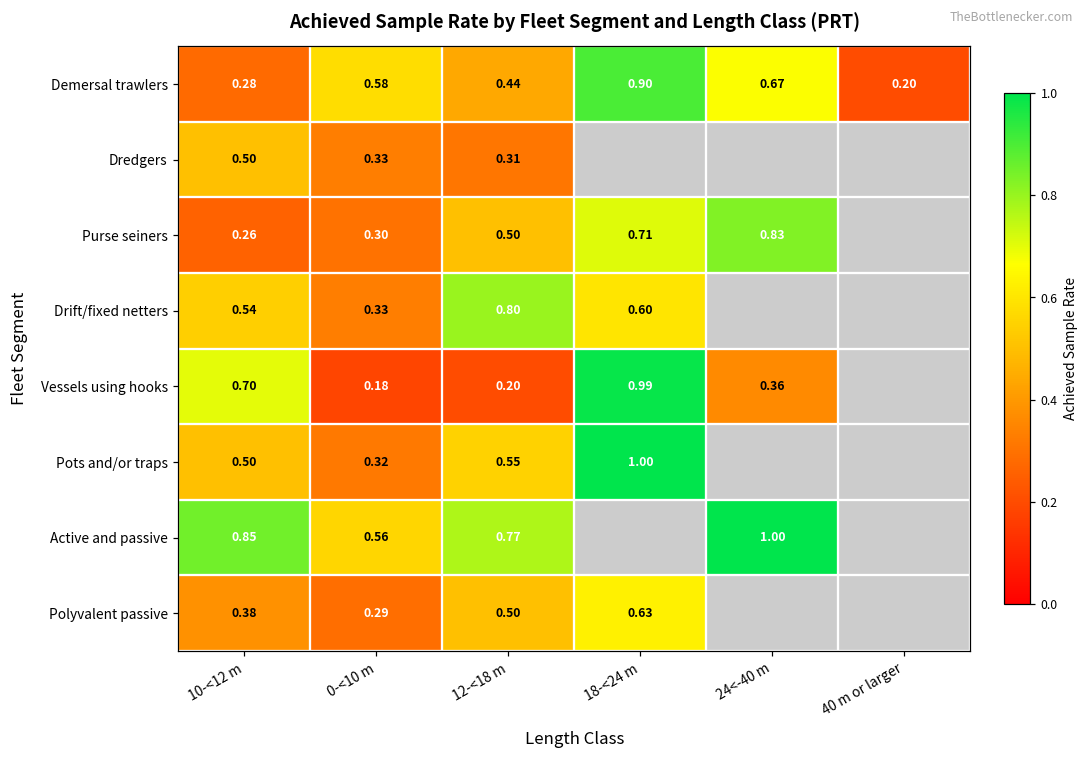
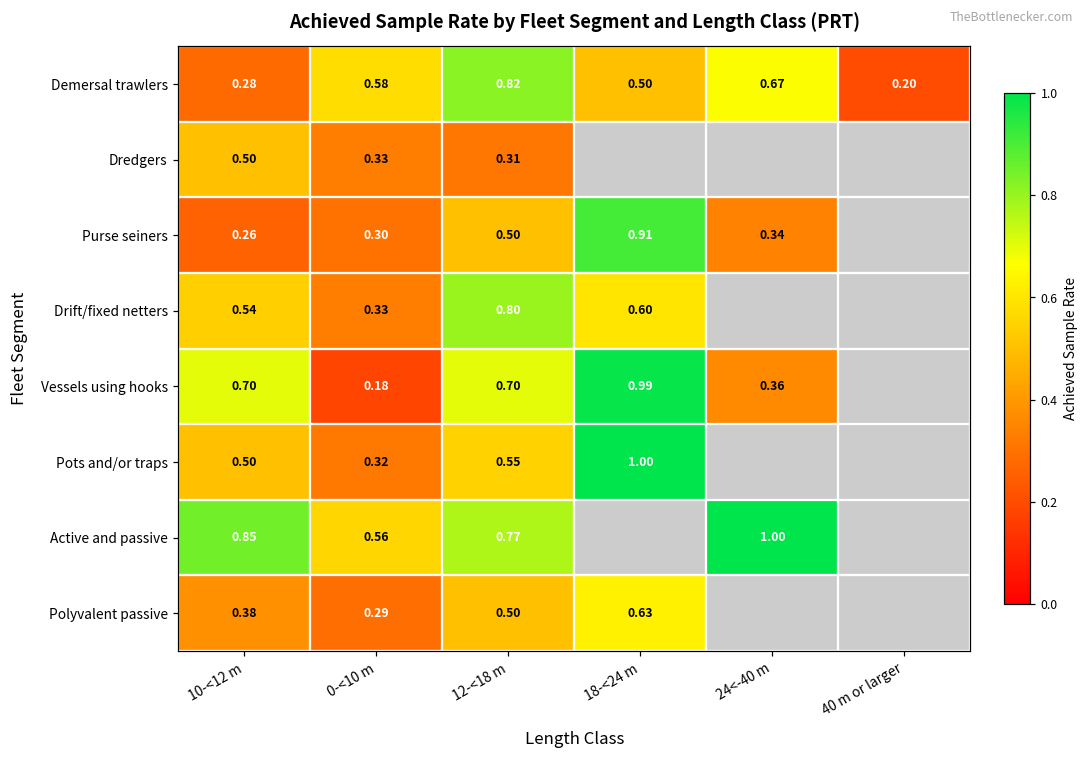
  {
    "Demersal trawlers": {
      "10-<12 m": 0.28,
      "0-<10 m": 0.58,
-     "12-<18 m": 0.44,
-     "18-<24 m": 0.90,
+     "12-<18 m": 0.82,
+     "18-<24 m": 0.50,
      "24<-40 m": 0.67,
      "40 m or larger": 0.20
    },
    "Dredgers": {
      "10-<12 m": 0.50,
      "0-<10 m": 0.33,
      "12-<18 m": 0.31
    },
    "Purse seiners": {
      "10-<12 m": 0.26,
      "0-<10 m": 0.30,
      "12-<18 m": 0.50,
-     "18-<24 m": 0.71,
-     "24<-40 m": 0.83
+     "18-<24 m": 0.91,
+     "24<-40 m": 0.34
    },
    "Drift/fixed netters": {
      "10-<12 m": 0.54,
      "0-<10 m": 0.33,
      "12-<18 m": 0.80,
      "18-<24 m": 0.60
    },
    "Vessels using hooks": {
      "10-<12 m": 0.70,
      "0-<10 m": 0.18,
-     "12-<18 m": 0.20,
+     "12-<18 m": 0.70,
      "18-<24 m": 0.99,
      "24<-40 m": 0.36
    },
    "Pots and/or traps": {
      "10-<12 m": 0.50,
      "0-<10 m": 0.32,
      "12-<18 m": 0.55,
      "18-<24 m": 1.00
    },
    "Active and passive": {
      "10-<12 m": 0.85,
      "0-<10 m": 0.56,
      "12-<18 m": 0.77,
      "24<-40 m": 1.00
    },
    "Polyvalent passive": {
      "10-<12 m": 0.38,
      "0-<10 m": 0.29,
      "12-<18 m": 0.50,
      "18-<24 m": 0.63
    }
  }
